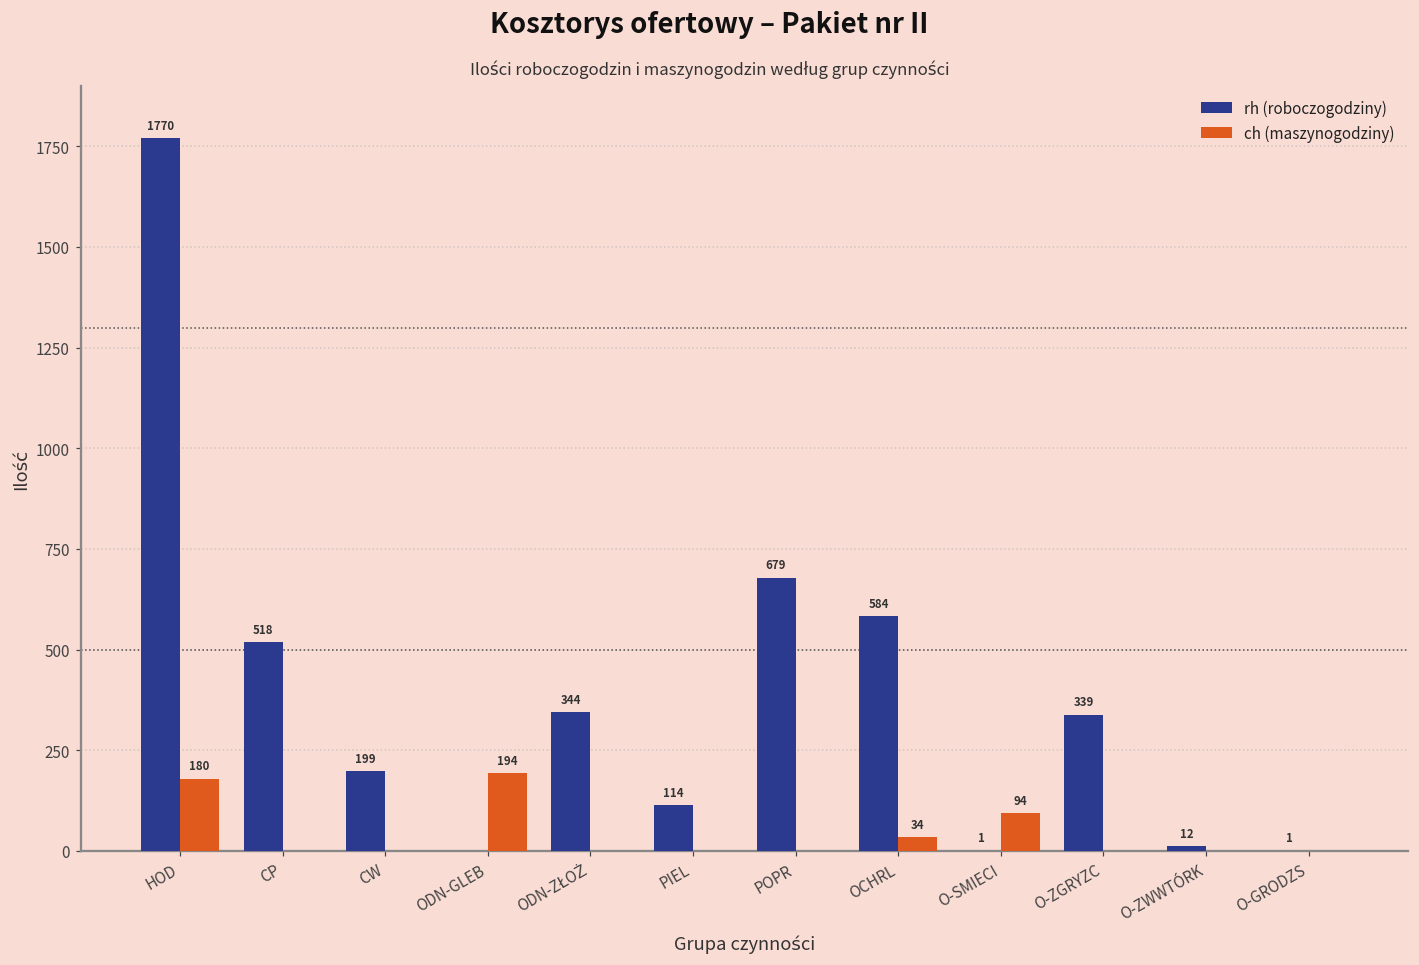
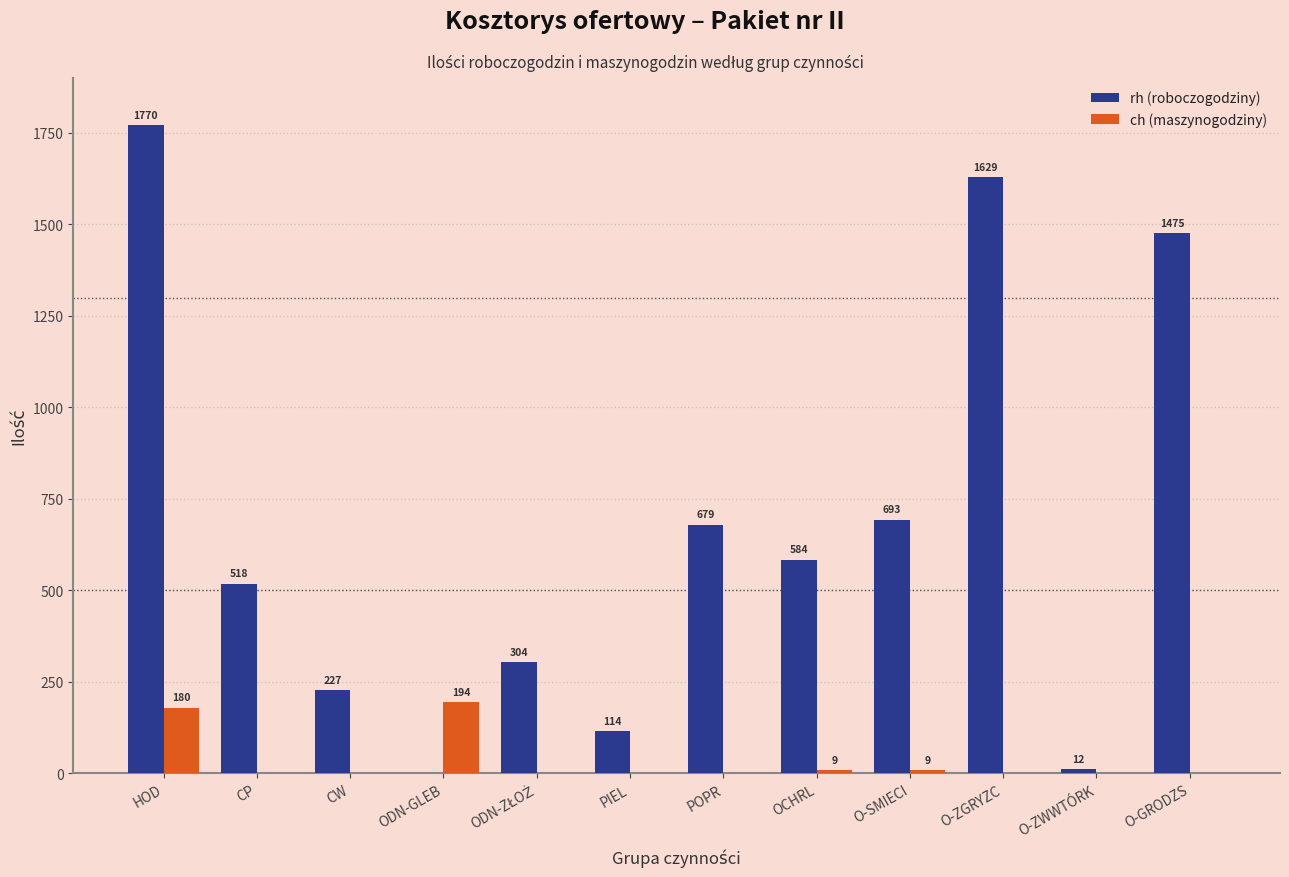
  {
    "rh (roboczogodziny)": {
      "HOD": 1770,
      "CP": 518,
-     "CW": 199,
-     "ODN-ZŁOŻ": 344,
+     "CW": 227,
+     "ODN-ZŁOŻ": 304,
      "PIEL": 114,
      "POPR": 679,
      "OCHRL": 584,
-     "O-SMIECI": 1,
-     "O-ZGRYZC": 339,
+     "O-SMIECI": 693,
+     "O-ZGRYZC": 1629,
      "O-ZWWTÓRK": 12,
-     "O-GRODZS": 1
+     "O-GRODZS": 1475
    },
    "ch (maszynogodziny)": {
      "HOD": 180,
      "ODN-GLEB": 194,
-     "OCHRL": 34,
-     "O-SMIECI": 94
+     "OCHRL": 9,
+     "O-SMIECI": 9
    }
  }
